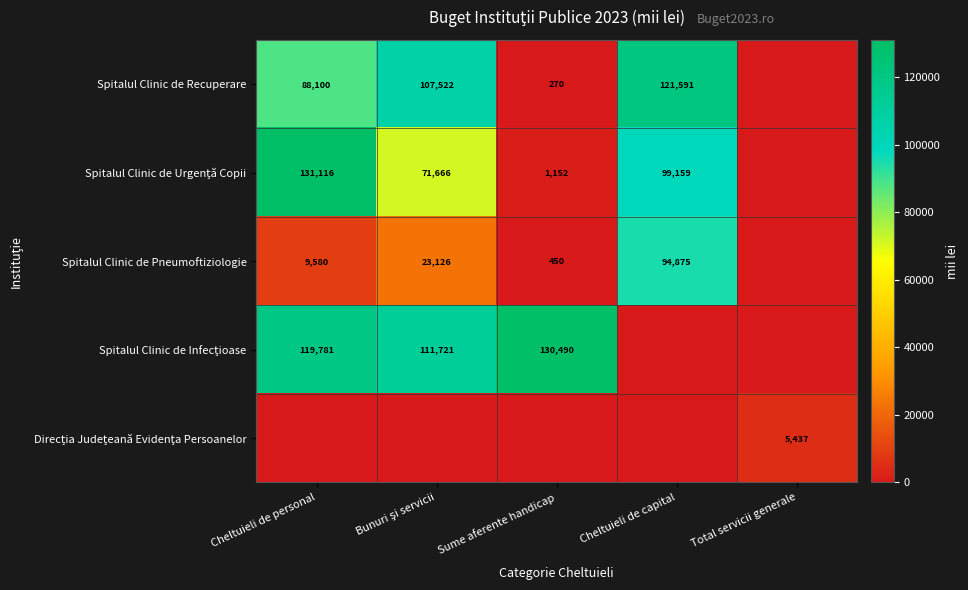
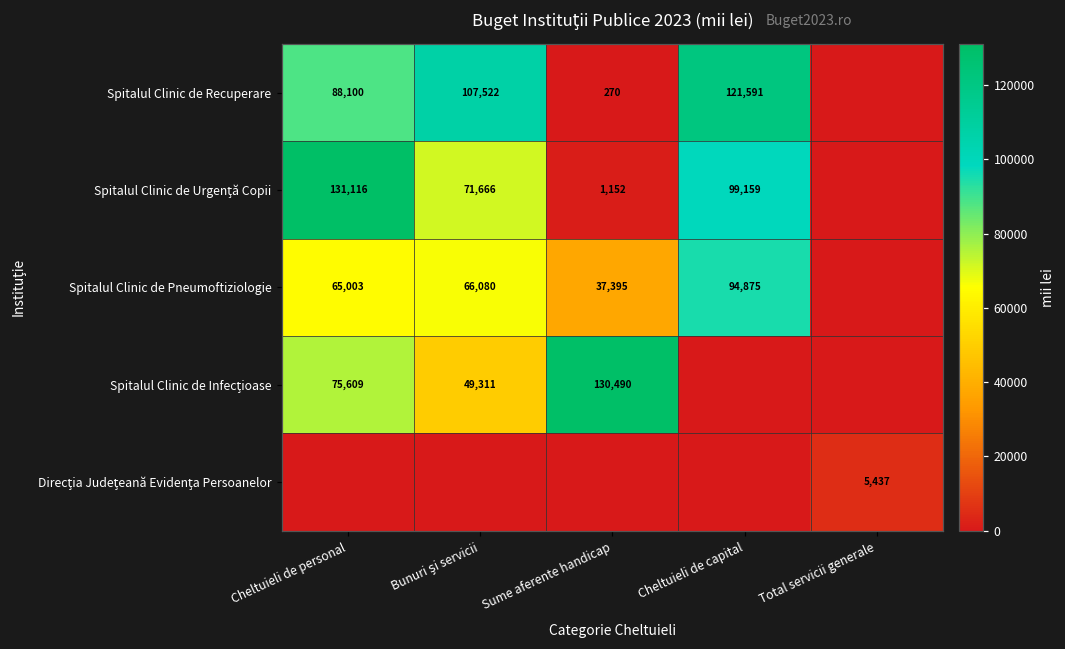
  {
    "Spitalul Clinic de Recuperare": {
      "Cheltuieli de personal": "88,100",
      "Bunuri şi servicii": "107,522",
      "Sume aferente handicap": "270",
      "Cheltuieli de capital": "121,591"
    },
    "Spitalul Clinic de Urgenţă Copii": {
      "Cheltuieli de personal": "131,116",
      "Bunuri şi servicii": "71,666",
      "Sume aferente handicap": "1,152",
      "Cheltuieli de capital": "99,159"
    },
    "Spitalul Clinic de Pneumoftiziologie": {
-     "Cheltuieli de personal": "9,580",
-     "Bunuri şi servicii": "23,126",
-     "Sume aferente handicap": "450",
+     "Cheltuieli de personal": "65,003",
+     "Bunuri şi servicii": "66,080",
+     "Sume aferente handicap": "37,395",
      "Cheltuieli de capital": "94,875"
    },
    "Spitalul Clinic de Infecţioase": {
-     "Cheltuieli de personal": "119,781",
-     "Bunuri şi servicii": "111,721",
+     "Cheltuieli de personal": "75,609",
+     "Bunuri şi servicii": "49,311",
      "Sume aferente handicap": "130,490"
    },
    "Direcţia Judeţeană Evidenţa Persoanelor": {
      "Total servicii generale": "5,437"
    }
  }
